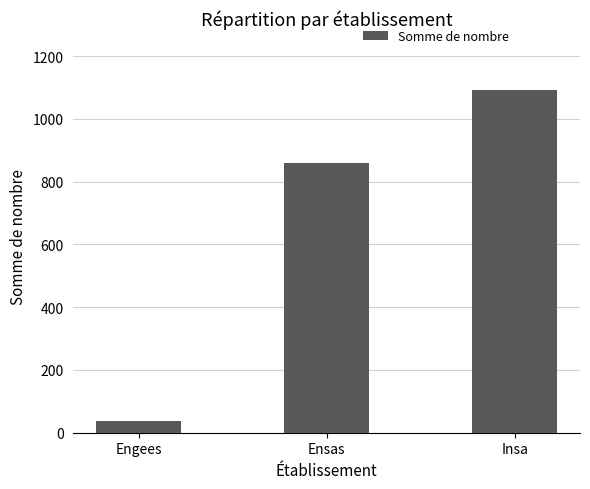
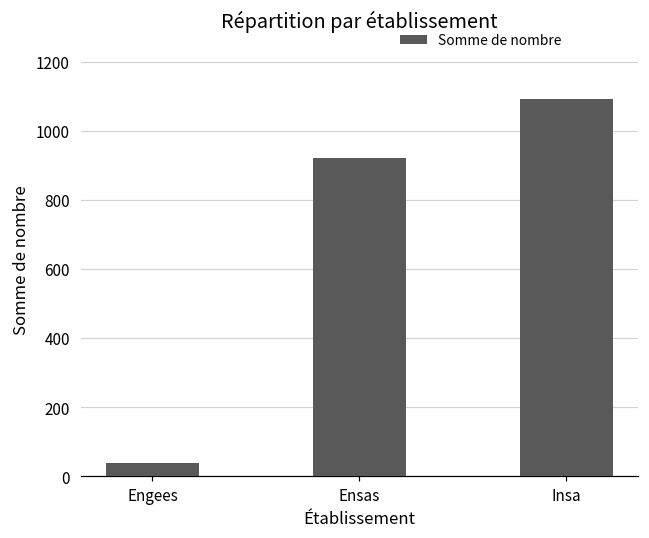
  {
    "Engees": 40,
-   "Ensas": 860,
+   "Ensas": 920,
    "Insa": 1090
  }
